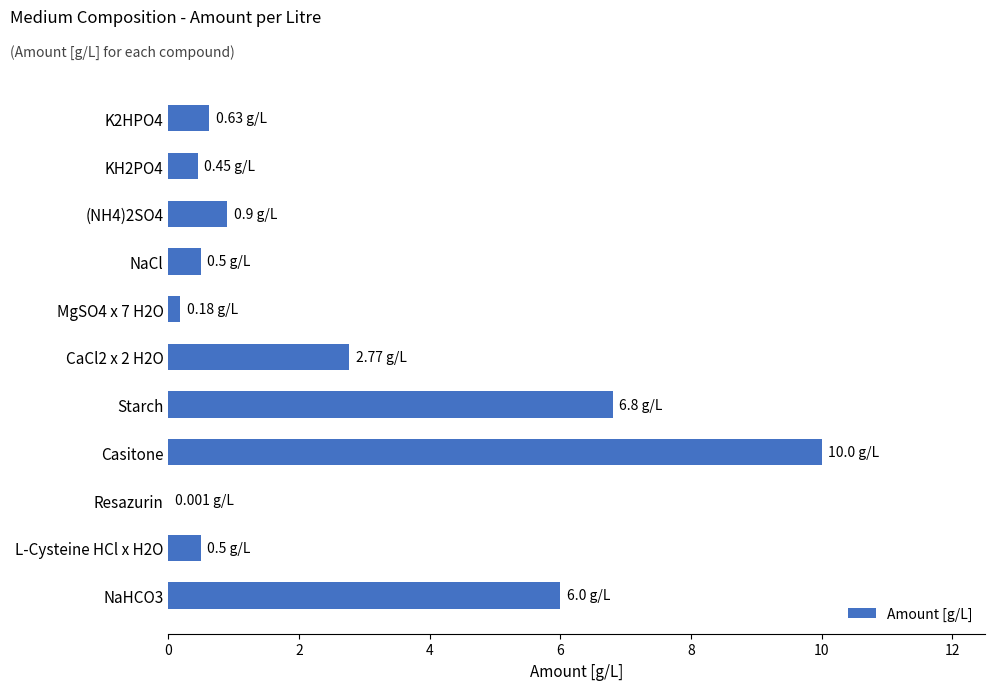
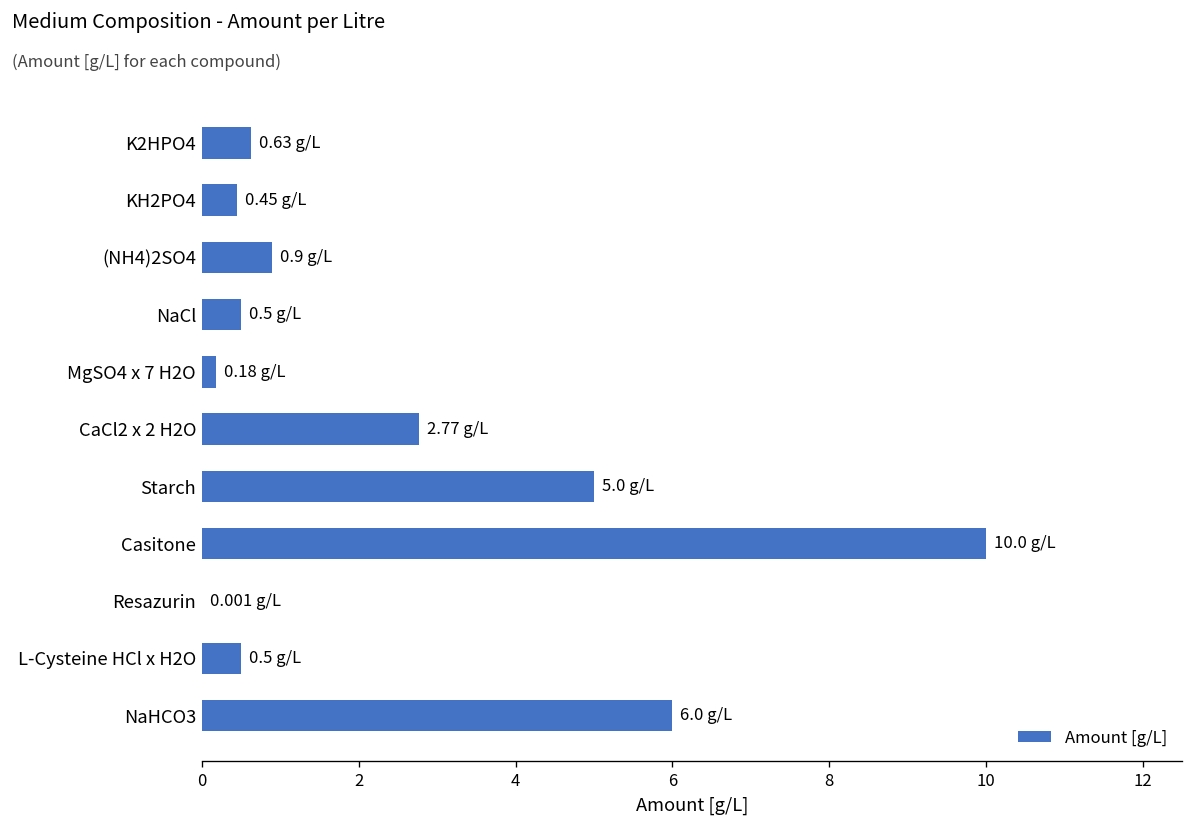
  {
    "K2HPO4": 0.63,
    "KH2PO4": 0.45,
    "(NH4)2SO4": 0.9,
    "NaCl": 0.5,
    "MgSO4 x 7 H2O": 0.18,
    "CaCl2 x 2 H2O": 2.77,
-   "Starch": 6.8,
+   "Starch": 5.0,
    "Casitone": 10.0,
    "Resazurin": 0.001,
    "L-Cysteine HCl x H2O": 0.5,
    "NaHCO3": 6.0
  }
